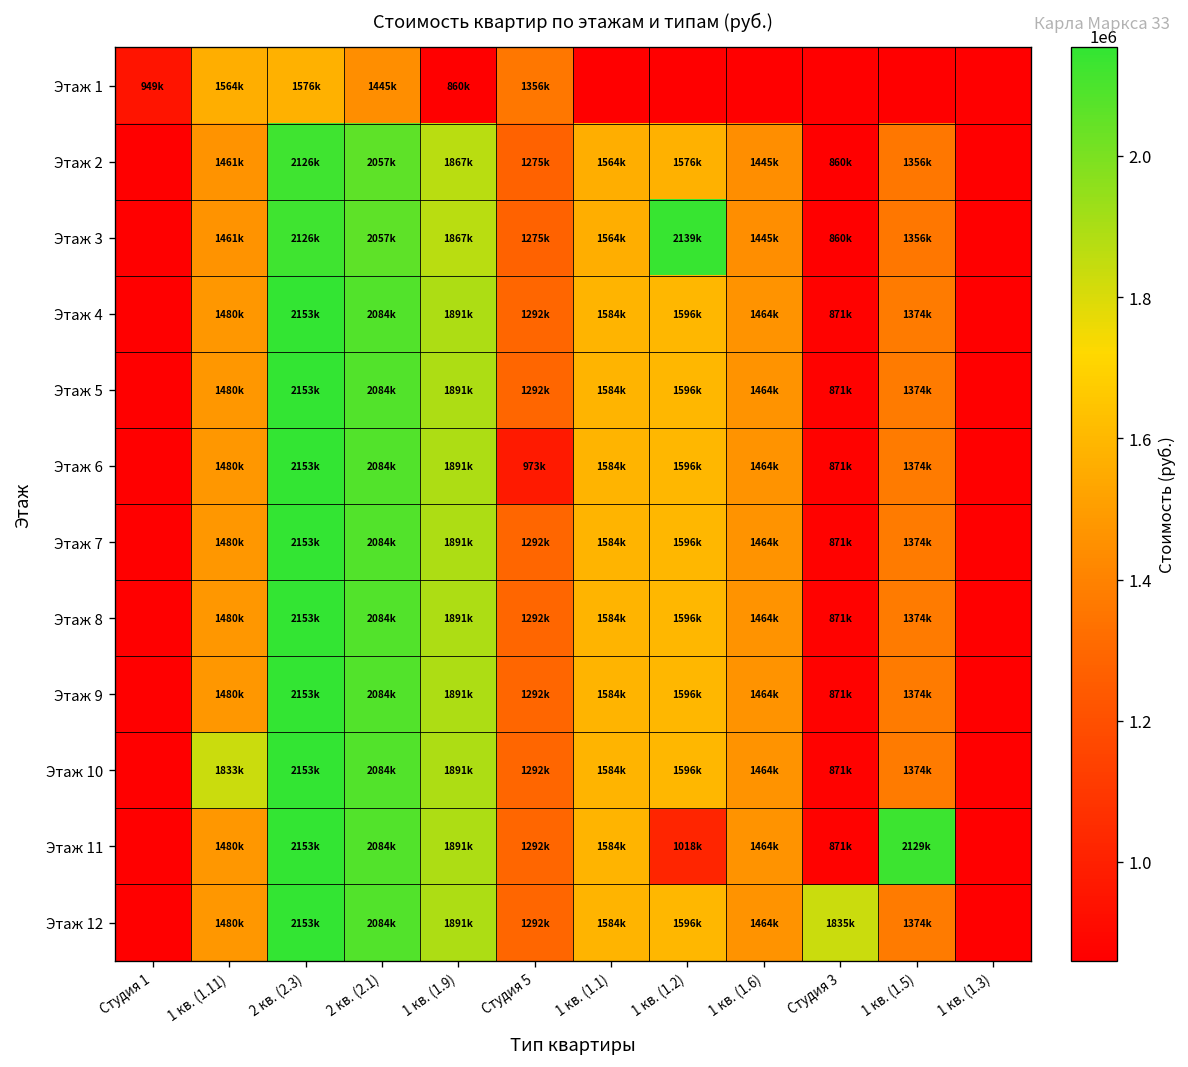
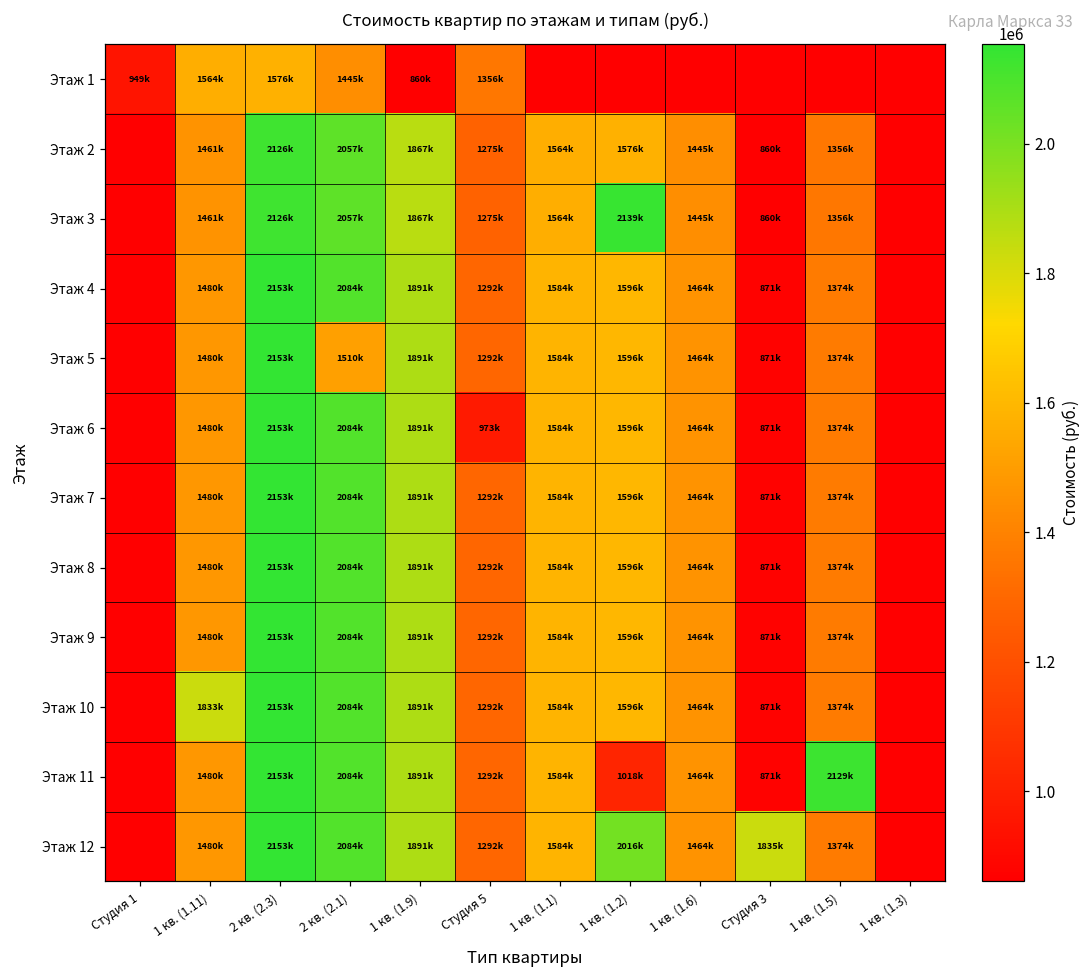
  {
    "Этаж 1": {
      "Студия 1": "949k",
      "1 кв. (1.11)": "1564k",
      "2 кв. (2.3)": "1576k",
      "2 кв. (2.1)": "1445k",
      "1 кв. (1.9)": "860k",
      "Студия 5": "1356k"
    },
    "Этаж 2": {
      "1 кв. (1.11)": "1461k",
      "2 кв. (2.3)": "2126k",
      "2 кв. (2.1)": "2057k",
      "1 кв. (1.9)": "1867k",
      "Студия 5": "1275k",
      "1 кв. (1.1)": "1564k",
      "1 кв. (1.2)": "1576k",
      "1 кв. (1.6)": "1445k",
      "Студия 3": "860k",
      "1 кв. (1.5)": "1356k"
    },
    "Этаж 3": {
      "1 кв. (1.11)": "1461k",
      "2 кв. (2.3)": "2126k",
      "2 кв. (2.1)": "2057k",
      "1 кв. (1.9)": "1867k",
      "Студия 5": "1275k",
      "1 кв. (1.1)": "1564k",
      "1 кв. (1.2)": "2139k",
      "1 кв. (1.6)": "1445k",
      "Студия 3": "860k",
      "1 кв. (1.5)": "1356k"
    },
    "Этаж 4": {
      "1 кв. (1.11)": "1480k",
      "2 кв. (2.3)": "2153k",
      "2 кв. (2.1)": "2084k",
      "1 кв. (1.9)": "1891k",
      "Студия 5": "1292k",
      "1 кв. (1.1)": "1584k",
      "1 кв. (1.2)": "1596k",
      "1 кв. (1.6)": "1464k",
      "Студия 3": "871k",
      "1 кв. (1.5)": "1374k"
    },
    "Этаж 5": {
      "1 кв. (1.11)": "1480k",
      "2 кв. (2.3)": "2153k",
-     "2 кв. (2.1)": "2084k",
+     "2 кв. (2.1)": "1510k",
      "1 кв. (1.9)": "1891k",
      "Студия 5": "1292k",
      "1 кв. (1.1)": "1584k",
      "1 кв. (1.2)": "1596k",
      "1 кв. (1.6)": "1464k",
      "Студия 3": "871k",
      "1 кв. (1.5)": "1374k"
    },
    "Этаж 6": {
      "1 кв. (1.11)": "1480k",
      "2 кв. (2.3)": "2153k",
      "2 кв. (2.1)": "2084k",
      "1 кв. (1.9)": "1891k",
      "Студия 5": "973k",
      "1 кв. (1.1)": "1584k",
      "1 кв. (1.2)": "1596k",
      "1 кв. (1.6)": "1464k",
      "Студия 3": "871k",
      "1 кв. (1.5)": "1374k"
    },
    "Этаж 7": {
      "1 кв. (1.11)": "1480k",
      "2 кв. (2.3)": "2153k",
      "2 кв. (2.1)": "2084k",
      "1 кв. (1.9)": "1891k",
      "Студия 5": "1292k",
      "1 кв. (1.1)": "1584k",
      "1 кв. (1.2)": "1596k",
      "1 кв. (1.6)": "1464k",
      "Студия 3": "871k",
      "1 кв. (1.5)": "1374k"
    },
    "Этаж 8": {
      "1 кв. (1.11)": "1480k",
      "2 кв. (2.3)": "2153k",
      "2 кв. (2.1)": "2084k",
      "1 кв. (1.9)": "1891k",
      "Студия 5": "1292k",
      "1 кв. (1.1)": "1584k",
      "1 кв. (1.2)": "1596k",
      "1 кв. (1.6)": "1464k",
      "Студия 3": "871k",
      "1 кв. (1.5)": "1374k"
    },
    "Этаж 9": {
      "1 кв. (1.11)": "1480k",
      "2 кв. (2.3)": "2153k",
      "2 кв. (2.1)": "2084k",
      "1 кв. (1.9)": "1891k",
      "Студия 5": "1292k",
      "1 кв. (1.1)": "1584k",
      "1 кв. (1.2)": "1596k",
      "1 кв. (1.6)": "1464k",
      "Студия 3": "871k",
      "1 кв. (1.5)": "1374k"
    },
    "Этаж 10": {
      "1 кв. (1.11)": "1833k",
      "2 кв. (2.3)": "2153k",
      "2 кв. (2.1)": "2084k",
      "1 кв. (1.9)": "1891k",
      "Студия 5": "1292k",
      "1 кв. (1.1)": "1584k",
      "1 кв. (1.2)": "1596k",
      "1 кв. (1.6)": "1464k",
      "Студия 3": "871k",
      "1 кв. (1.5)": "1374k"
    },
    "Этаж 11": {
      "1 кв. (1.11)": "1480k",
      "2 кв. (2.3)": "2153k",
      "2 кв. (2.1)": "2084k",
      "1 кв. (1.9)": "1891k",
      "Студия 5": "1292k",
      "1 кв. (1.1)": "1584k",
      "1 кв. (1.2)": "1018k",
      "1 кв. (1.6)": "1464k",
      "Студия 3": "871k",
      "1 кв. (1.5)": "2129k"
    },
    "Этаж 12": {
      "1 кв. (1.11)": "1480k",
      "2 кв. (2.3)": "2153k",
      "2 кв. (2.1)": "2084k",
      "1 кв. (1.9)": "1891k",
      "Студия 5": "1292k",
      "1 кв. (1.1)": "1584k",
-     "1 кв. (1.2)": "1596k",
+     "1 кв. (1.2)": "2016k",
      "1 кв. (1.6)": "1464k",
      "Студия 3": "1835k",
      "1 кв. (1.5)": "1374k"
    }
  }
